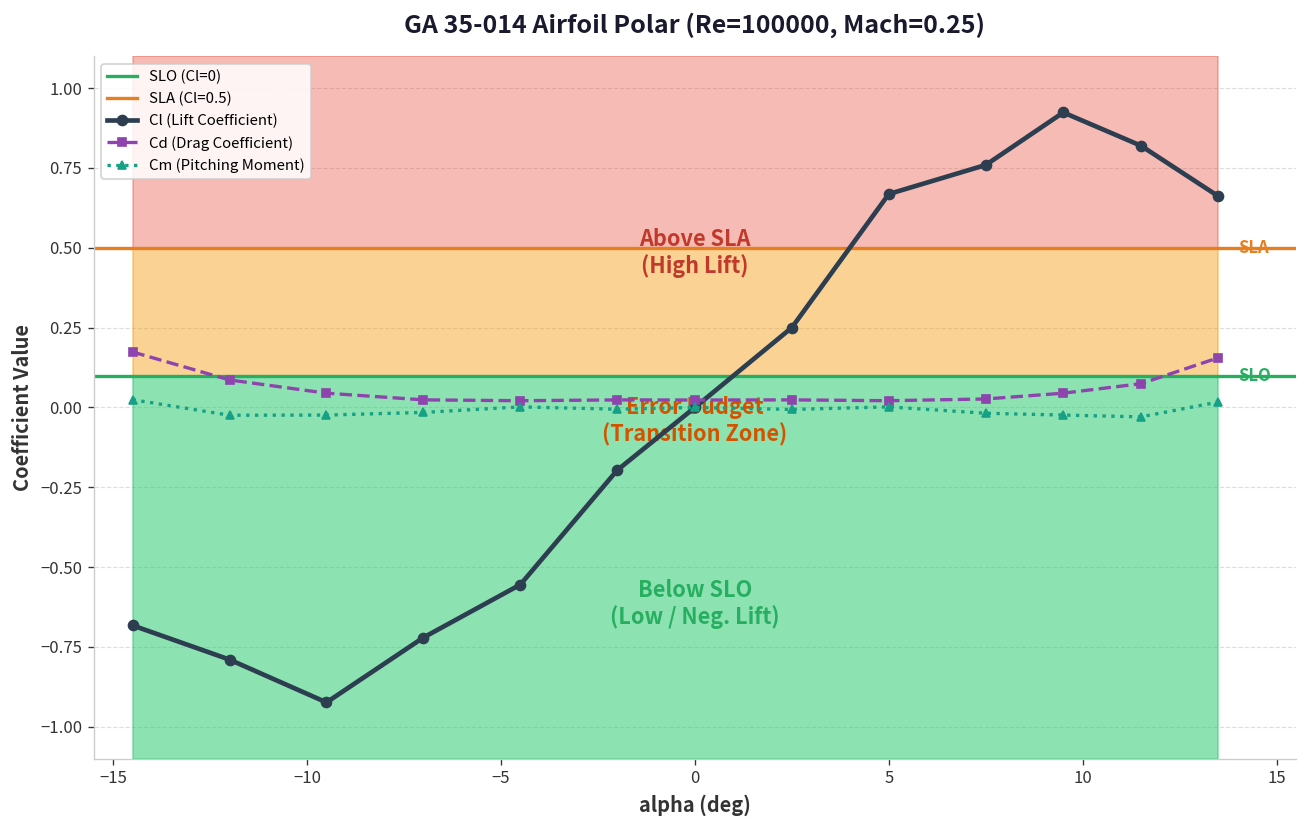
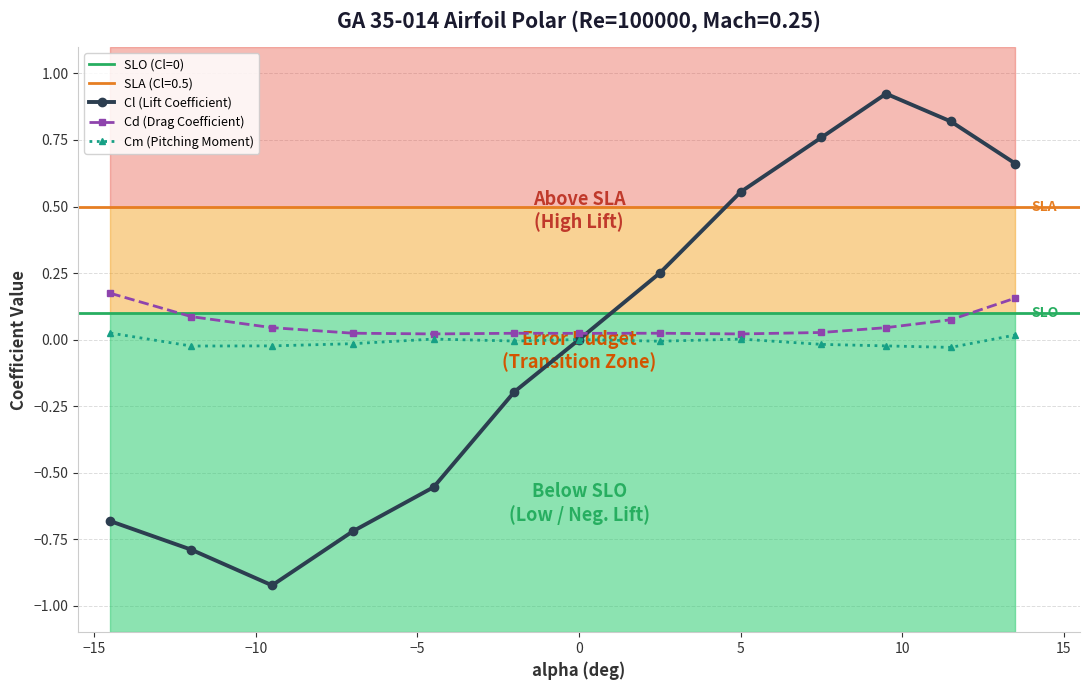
  {
    "Cl (Lift Coefficient)": {
-     "5": 0.67
+     "5": 0.55
    },
    "Cd (Drag Coefficient)": {
      "0": 0.02,
      "5": 0.02
    }
  }
